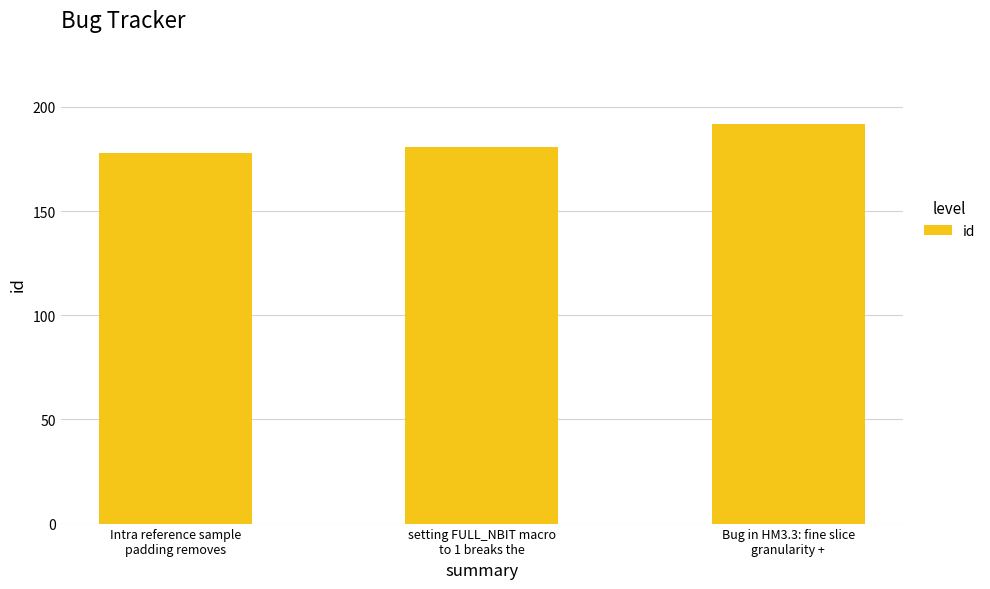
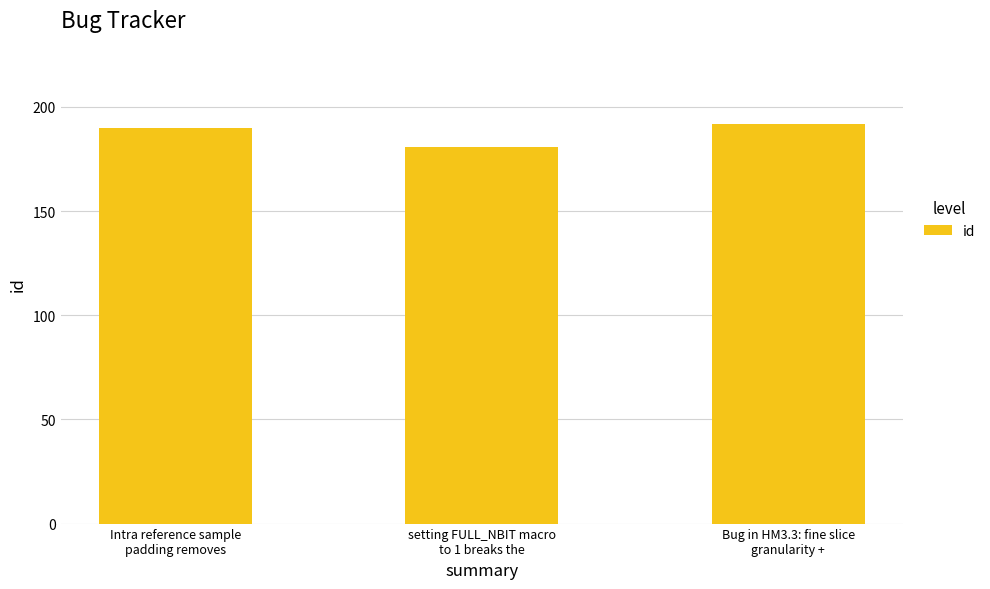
  {
-   "Intra reference sample padding removes": 178,
+   "Intra reference sample padding removes": 190,
    "setting FULL_NBIT macro to 1 breaks the": 181,
    "Bug in HM3.3: fine slice granularity +": 192
  }
